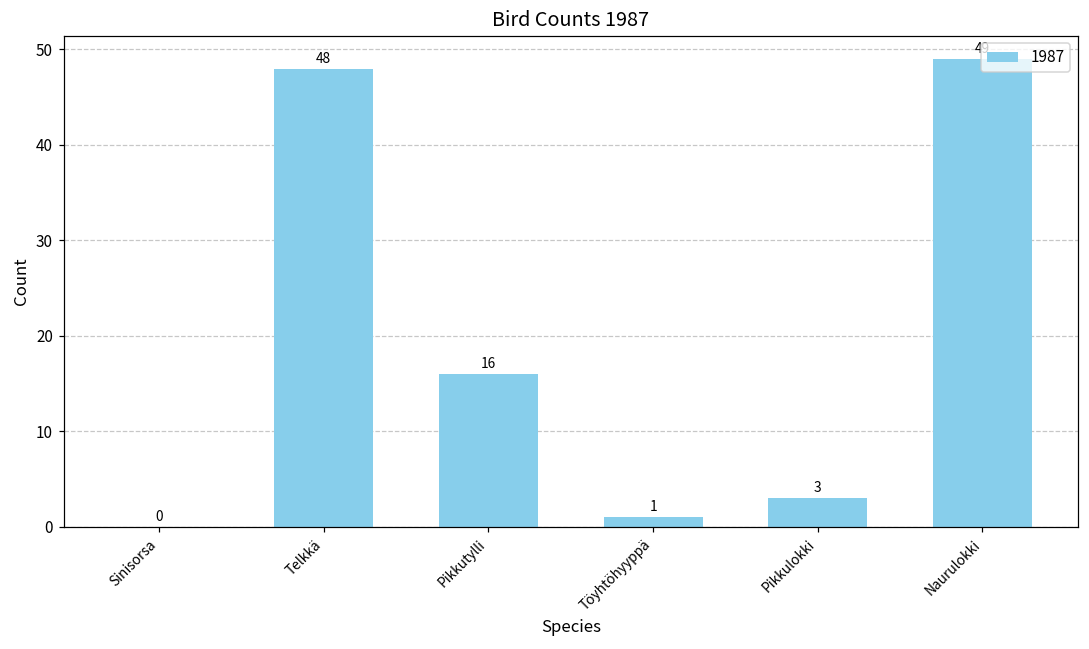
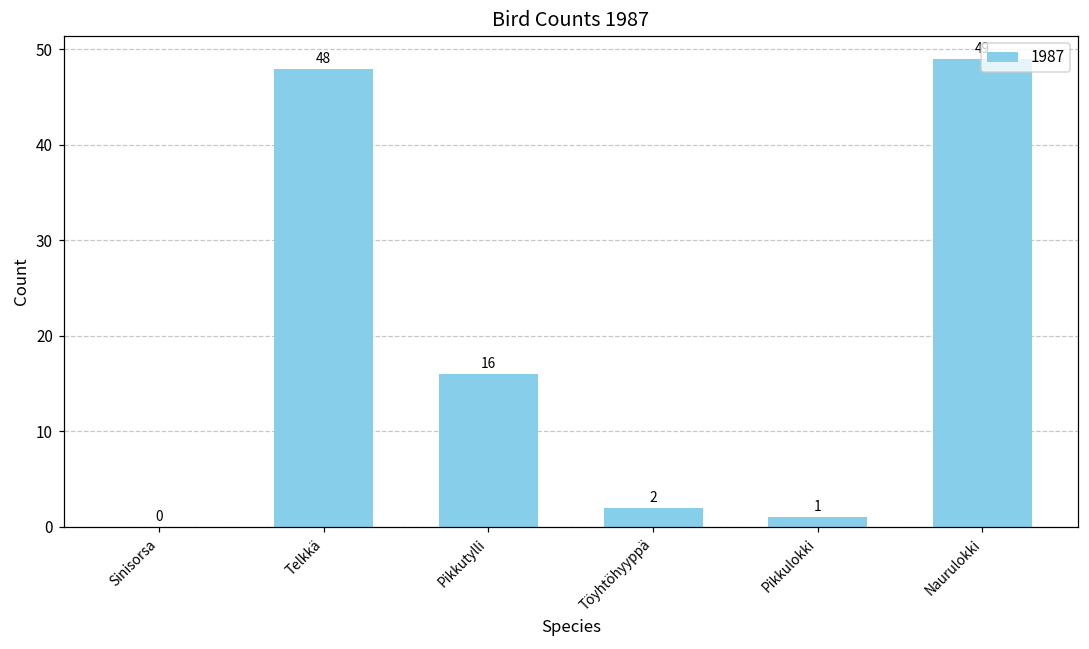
  {
    "Sinisorsa": 0,
    "Telkkä": 48,
    "Pikkutylli": 16,
-   "Töyhtöhyyppä": 1,
-   "Pikkulokki": 3
+   "Töyhtöhyyppä": 2,
+   "Pikkulokki": 1
  }
